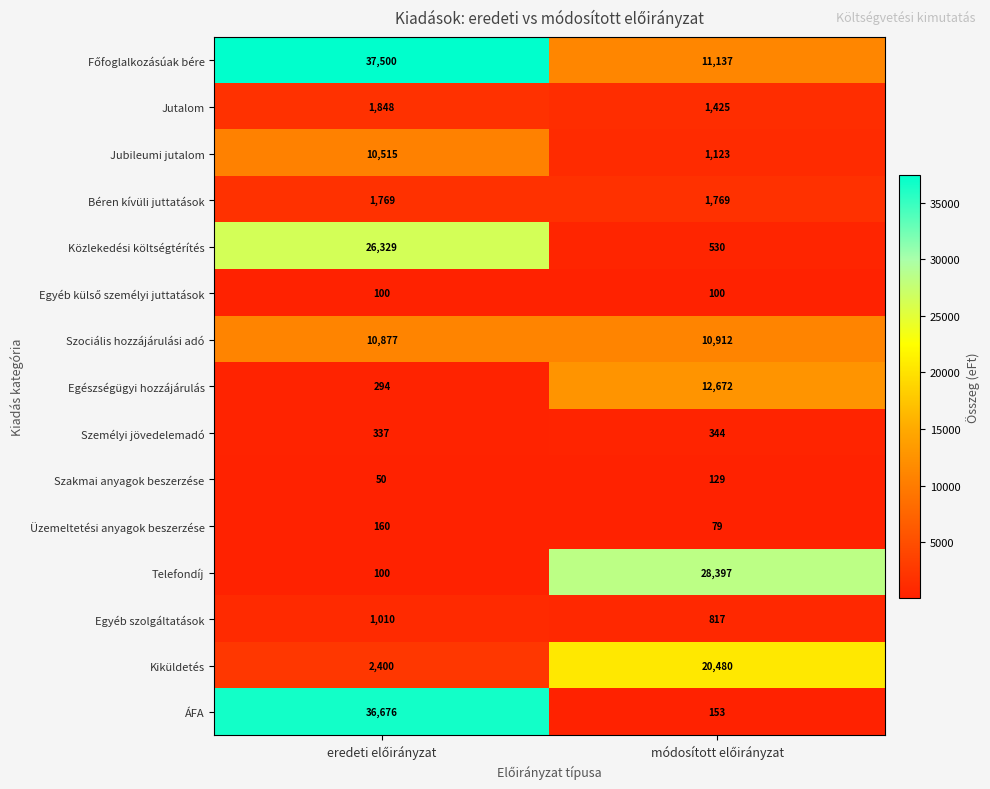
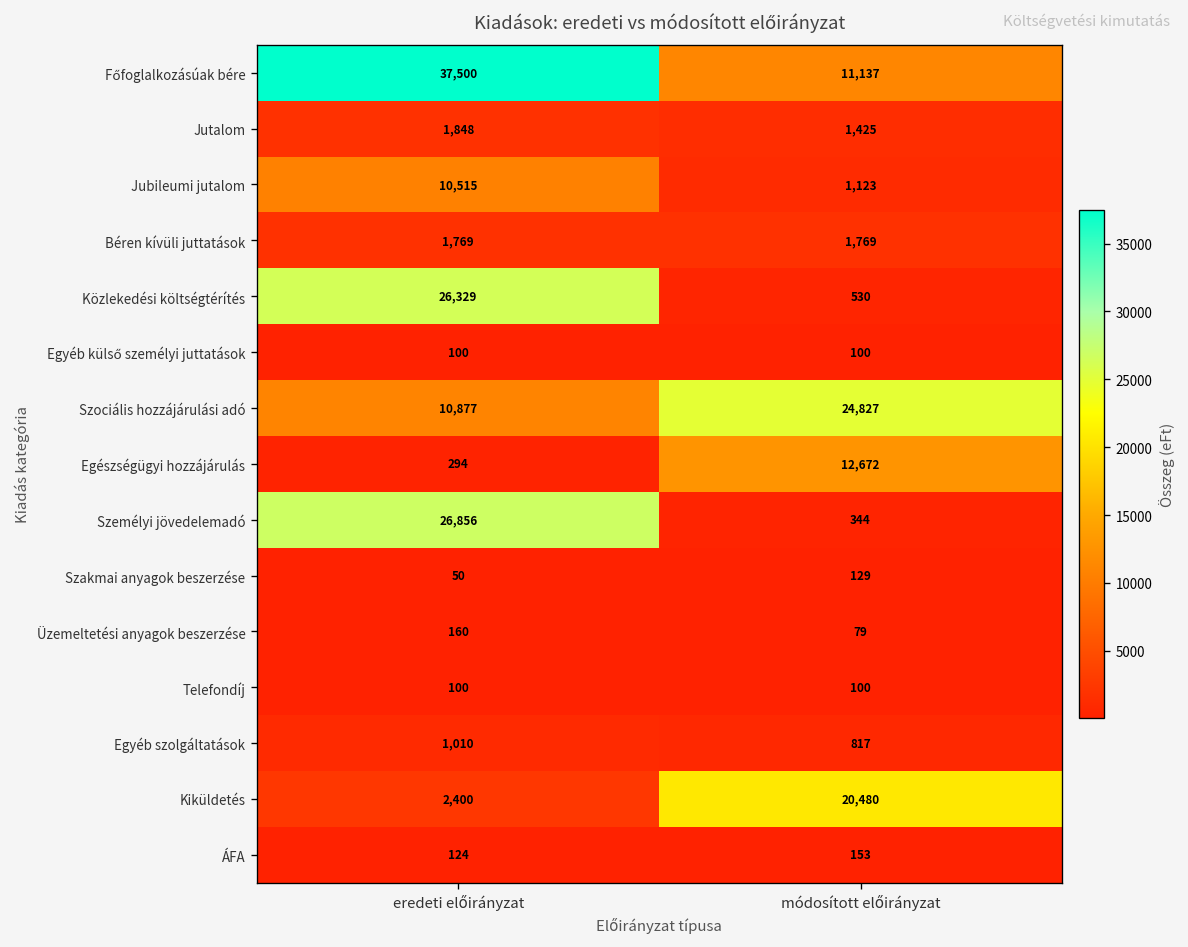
  {
    "Főfoglalkozásúak bére": {
      "eredeti előirányzat": "37,500",
      "módosított előirányzat": "11,137"
    },
    "Jutalom": {
      "eredeti előirányzat": "1,848",
      "módosított előirányzat": "1,425"
    },
    "Jubileumi jutalom": {
      "eredeti előirányzat": "10,515",
      "módosított előirányzat": "1,123"
    },
    "Béren kívüli juttatások": {
      "eredeti előirányzat": "1,769",
      "módosított előirányzat": "1,769"
    },
    "Közlekedési költségtérítés": {
      "eredeti előirányzat": "26,329",
      "módosított előirányzat": "530"
    },
    "Egyéb külső személyi juttatások": {
      "eredeti előirányzat": "100",
      "módosított előirányzat": "100"
    },
    "Szociális hozzájárulási adó": {
      "eredeti előirányzat": "10,877",
-     "módosított előirányzat": "10,912"
+     "módosított előirányzat": "24,827"
    },
    "Egészségügyi hozzájárulás": {
      "eredeti előirányzat": "294",
      "módosított előirányzat": "12,672"
    },
    "Személyi jövedelemadó": {
-     "eredeti előirányzat": "337",
+     "eredeti előirányzat": "26,856",
      "módosított előirányzat": "344"
    },
    "Szakmai anyagok beszerzése": {
      "eredeti előirányzat": "50",
      "módosított előirányzat": "129"
    },
    "Üzemeltetési anyagok beszerzése": {
      "eredeti előirányzat": "160",
      "módosított előirányzat": "79"
    },
    "Telefondíj": {
      "eredeti előirányzat": "100",
-     "módosított előirányzat": "28,397"
+     "módosított előirányzat": "100"
    },
    "Egyéb szolgáltatások": {
      "eredeti előirányzat": "1,010",
      "módosított előirányzat": "817"
    },
    "Kiküldetés": {
      "eredeti előirányzat": "2,400",
      "módosított előirányzat": "20,480"
    },
    "ÁFA": {
-     "eredeti előirányzat": "36,676",
+     "eredeti előirányzat": "124",
      "módosított előirányzat": "153"
    }
  }
